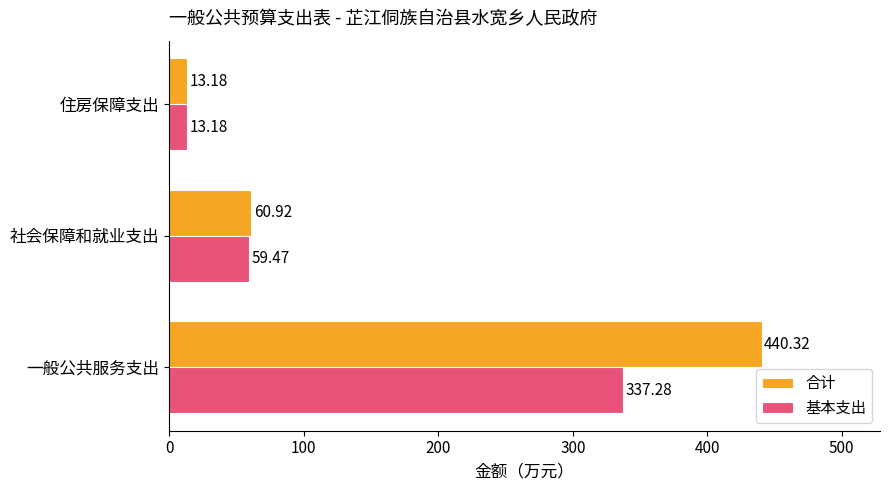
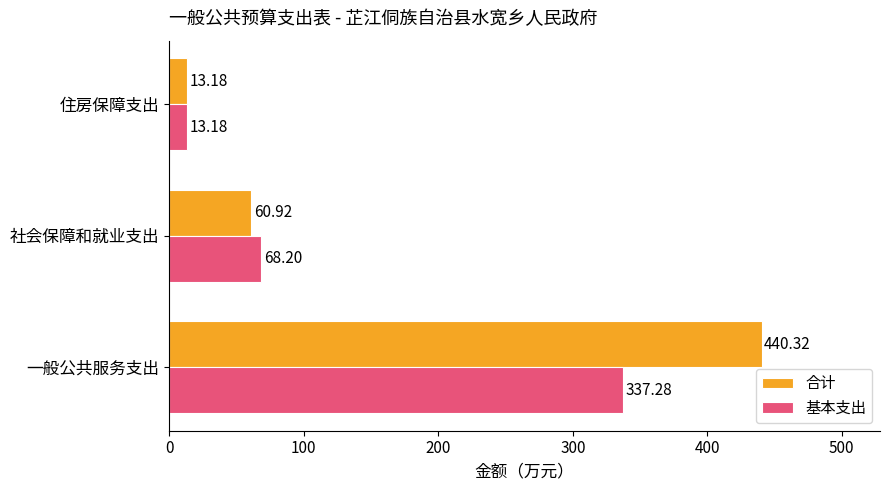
  {
    "合计": {
      "住房保障支出": 13.18,
      "社会保障和就业支出": 60.92,
      "一般公共服务支出": 440.32
    },
    "基本支出": {
      "住房保障支出": 13.18,
-     "社会保障和就业支出": 59.47,
+     "社会保障和就业支出": 68.20,
      "一般公共服务支出": 337.28
    }
  }
